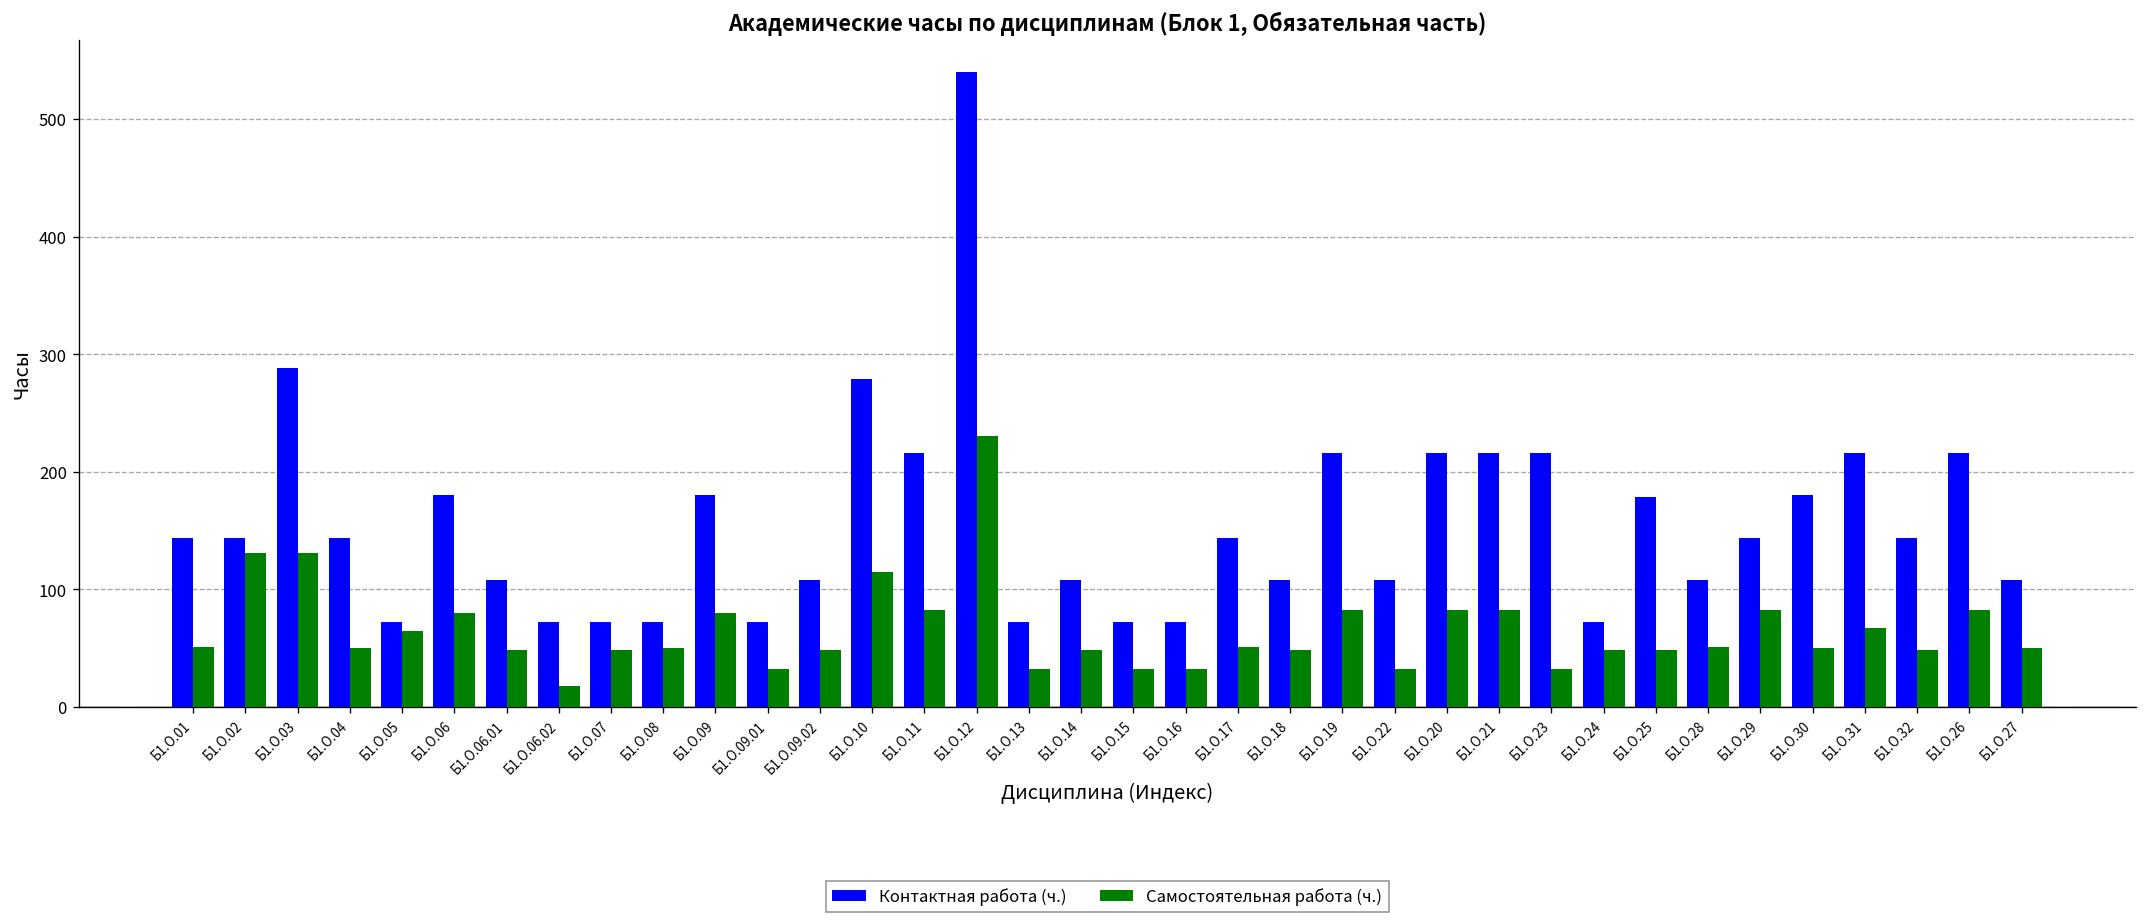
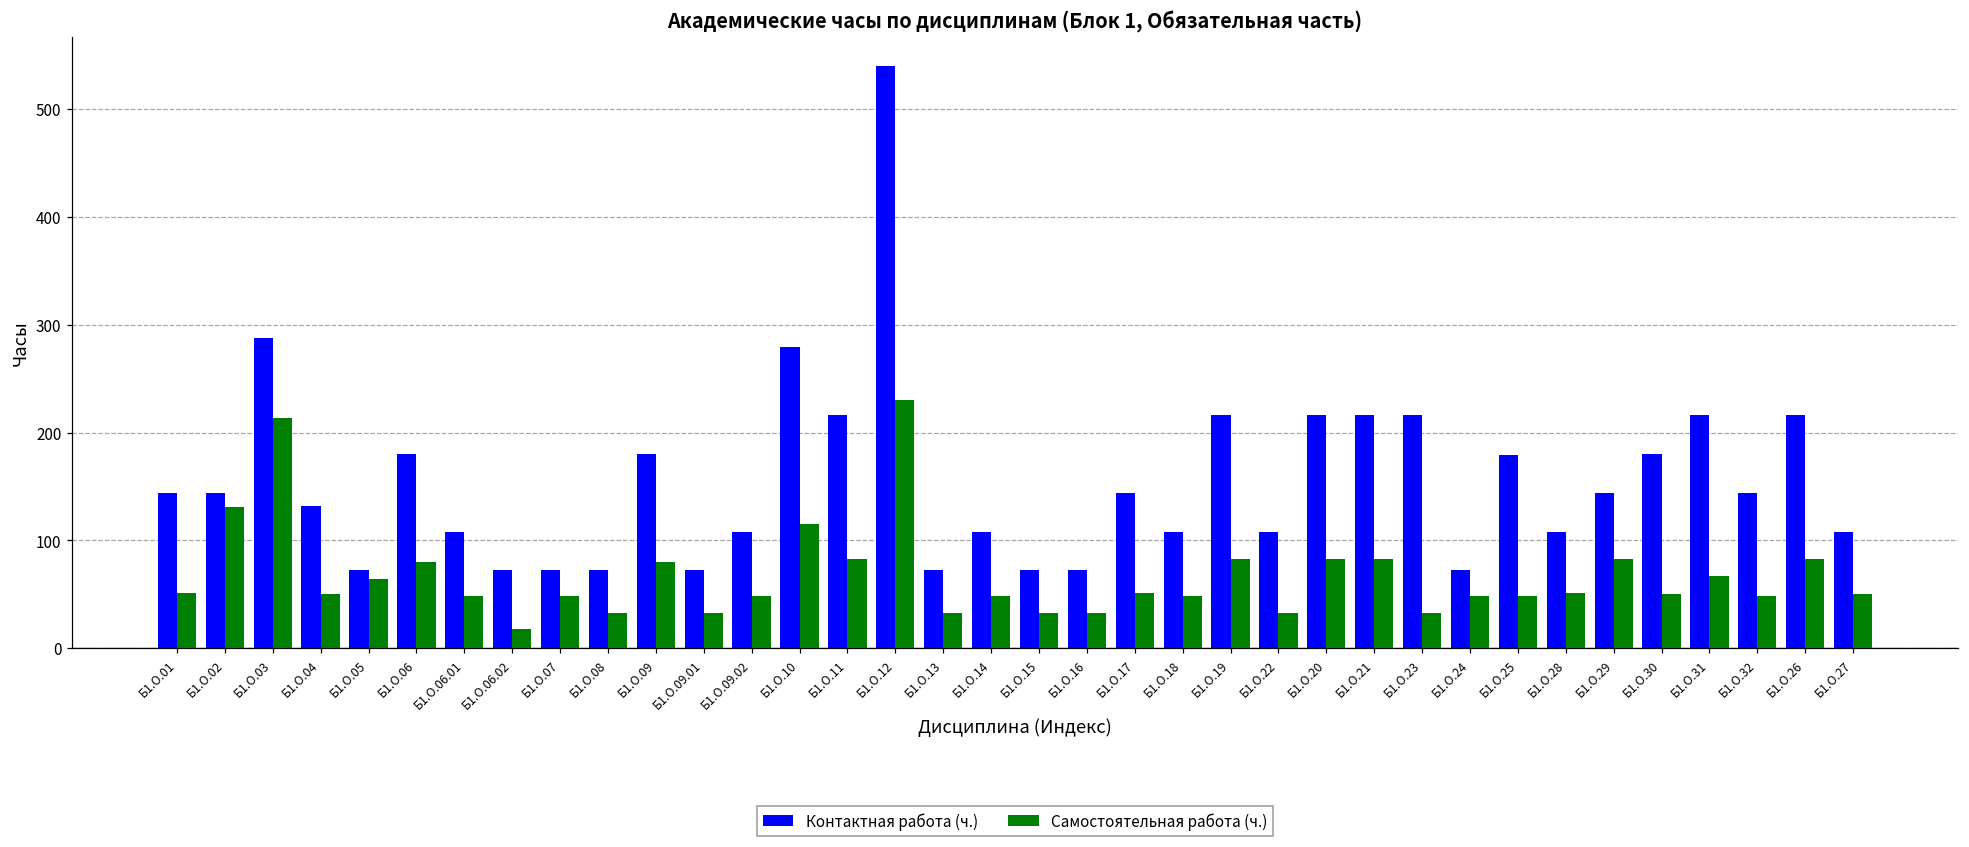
  {
    "Контактная работа (ч.)": {
      "Б1.О.01": 140,
      "Б1.О.02": 140,
      "Б1.О.03": 290,
-     "Б1.О.04": 140,
+     "Б1.О.04": 130,
      "Б1.О.05": 70,
      "Б1.О.06": 180,
      "Б1.О.06.01": 110,
      "Б1.О.06.02": 70,
      "Б1.О.07": 70,
      "Б1.О.08": 70,
      "Б1.О.09": 180,
      "Б1.О.09.01": 70,
      "Б1.О.09.02": 110,
      "Б1.О.10": 280,
      "Б1.О.11": 220,
      "Б1.О.12": 540,
      "Б1.О.13": 70,
      "Б1.О.14": 110,
      "Б1.О.15": 70,
      "Б1.О.16": 70,
      "Б1.О.17": 140,
      "Б1.О.18": 110,
      "Б1.О.19": 220,
      "Б1.О.22": 110,
      "Б1.О.20": 220,
      "Б1.О.21": 220,
      "Б1.О.23": 220,
      "Б1.О.24": 70,
      "Б1.О.25": 180,
      "Б1.О.28": 110,
      "Б1.О.29": 140,
      "Б1.О.30": 180,
      "Б1.О.31": 220,
      "Б1.О.32": 140,
      "Б1.О.26": 220,
      "Б1.О.27": 110
    },
    "Самостоятельная работа (ч.)": {
      "Б1.О.01": 50,
      "Б1.О.02": 130,
-     "Б1.О.03": 130,
+     "Б1.О.03": 210,
      "Б1.О.04": 50,
      "Б1.О.05": 60,
      "Б1.О.06": 80,
      "Б1.О.06.01": 50,
      "Б1.О.06.02": 20,
      "Б1.О.07": 50,
-     "Б1.О.08": 50,
+     "Б1.О.08": 30,
      "Б1.О.09": 80,
      "Б1.О.09.01": 30,
      "Б1.О.09.02": 50,
      "Б1.О.10": 110,
      "Б1.О.11": 80,
      "Б1.О.12": 230,
      "Б1.О.13": 30,
      "Б1.О.14": 50,
      "Б1.О.15": 30,
      "Б1.О.16": 30,
      "Б1.О.17": 50,
      "Б1.О.18": 50,
      "Б1.О.19": 80,
      "Б1.О.22": 30,
      "Б1.О.20": 80,
      "Б1.О.21": 80,
      "Б1.О.23": 30,
      "Б1.О.24": 50,
      "Б1.О.25": 50,
      "Б1.О.28": 50,
      "Б1.О.29": 80,
      "Б1.О.30": 50,
      "Б1.О.31": 70,
      "Б1.О.32": 50,
      "Б1.О.26": 80,
      "Б1.О.27": 50
    }
  }
